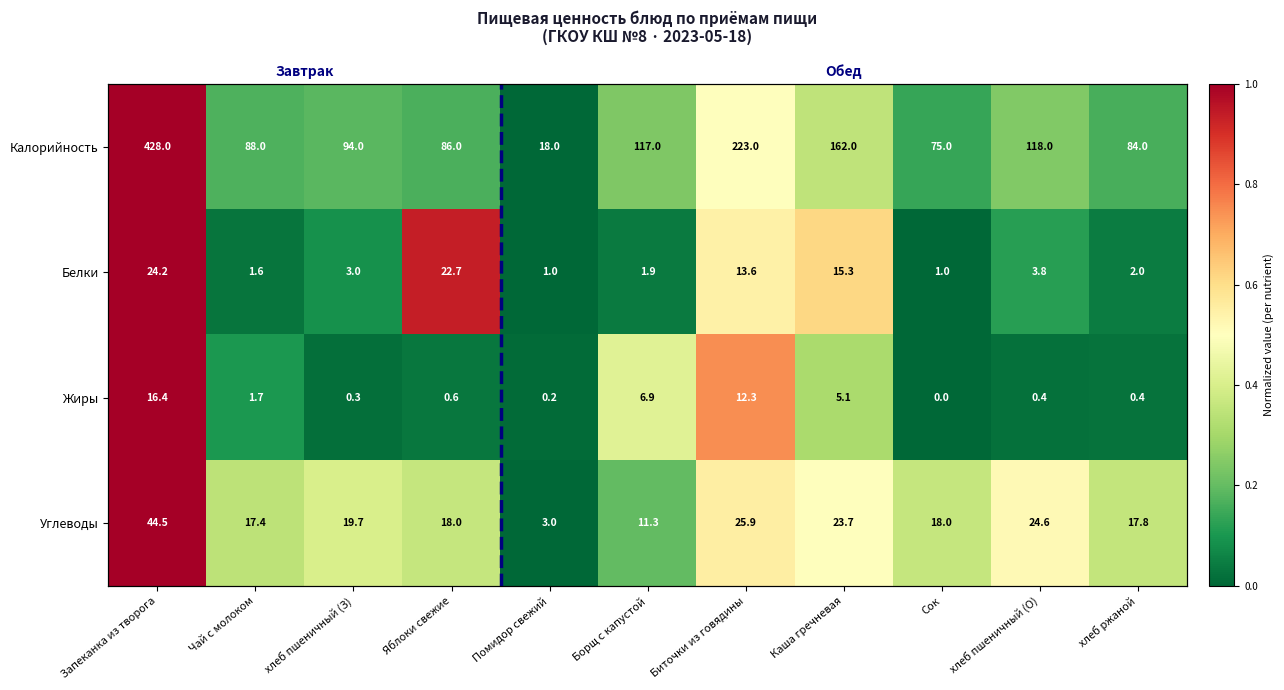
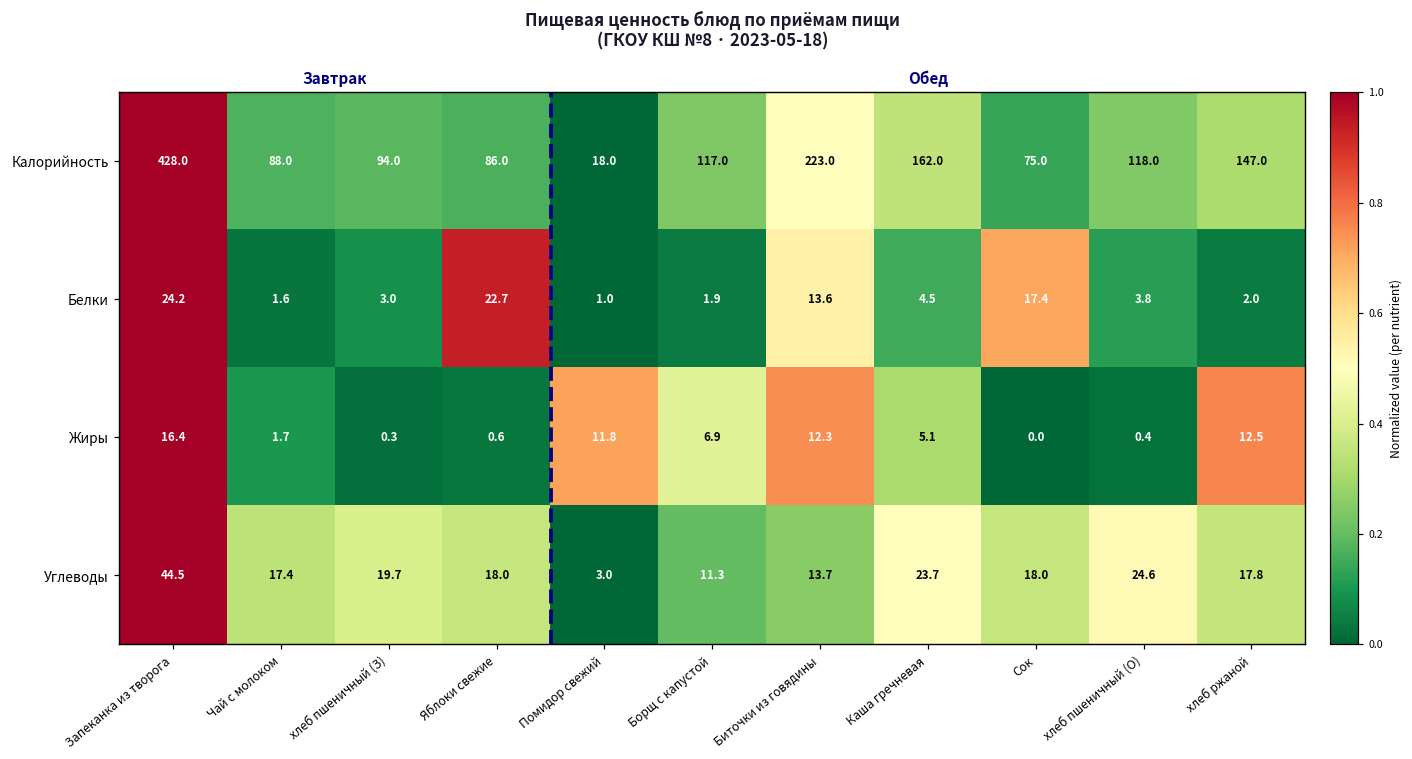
  {
    "Калорийность": {
      "Запеканка из творога": 428.0,
      "Чай с молоком": 88.0,
      "хлеб пшеничный (З)": 94.0,
      "Яблоки свежие": 86.0,
      "Помидор свежий": 18.0,
      "Борщ с капустой": 117.0,
      "Биточки из говядины": 223.0,
      "Каша гречневая": 162.0,
      "Сок": 75.0,
      "хлеб пшеничный (О)": 118.0,
-     "хлеб ржаной": 84.0
+     "хлеб ржаной": 147.0
    },
    "Белки": {
      "Запеканка из творога": 24.2,
      "Чай с молоком": 1.6,
      "хлеб пшеничный (З)": 3.0,
      "Яблоки свежие": 22.7,
      "Помидор свежий": 1.0,
      "Борщ с капустой": 1.9,
      "Биточки из говядины": 13.6,
-     "Каша гречневая": 15.3,
-     "Сок": 1.0,
+     "Каша гречневая": 4.5,
+     "Сок": 17.4,
      "хлеб пшеничный (О)": 3.8,
      "хлеб ржаной": 2.0
    },
    "Жиры": {
      "Запеканка из творога": 16.4,
      "Чай с молоком": 1.7,
      "хлеб пшеничный (З)": 0.3,
      "Яблоки свежие": 0.6,
-     "Помидор свежий": 0.2,
+     "Помидор свежий": 11.8,
      "Борщ с капустой": 6.9,
      "Биточки из говядины": 12.3,
      "Каша гречневая": 5.1,
      "Сок": 0.0,
      "хлеб пшеничный (О)": 0.4,
-     "хлеб ржаной": 0.4
+     "хлеб ржаной": 12.5
    },
    "Углеводы": {
      "Запеканка из творога": 44.5,
      "Чай с молоком": 17.4,
      "хлеб пшеничный (З)": 19.7,
      "Яблоки свежие": 18.0,
      "Помидор свежий": 3.0,
      "Борщ с капустой": 11.3,
-     "Биточки из говядины": 25.9,
+     "Биточки из говядины": 13.7,
      "Каша гречневая": 23.7,
      "Сок": 18.0,
      "хлеб пшеничный (О)": 24.6,
      "хлеб ржаной": 17.8
    }
  }
